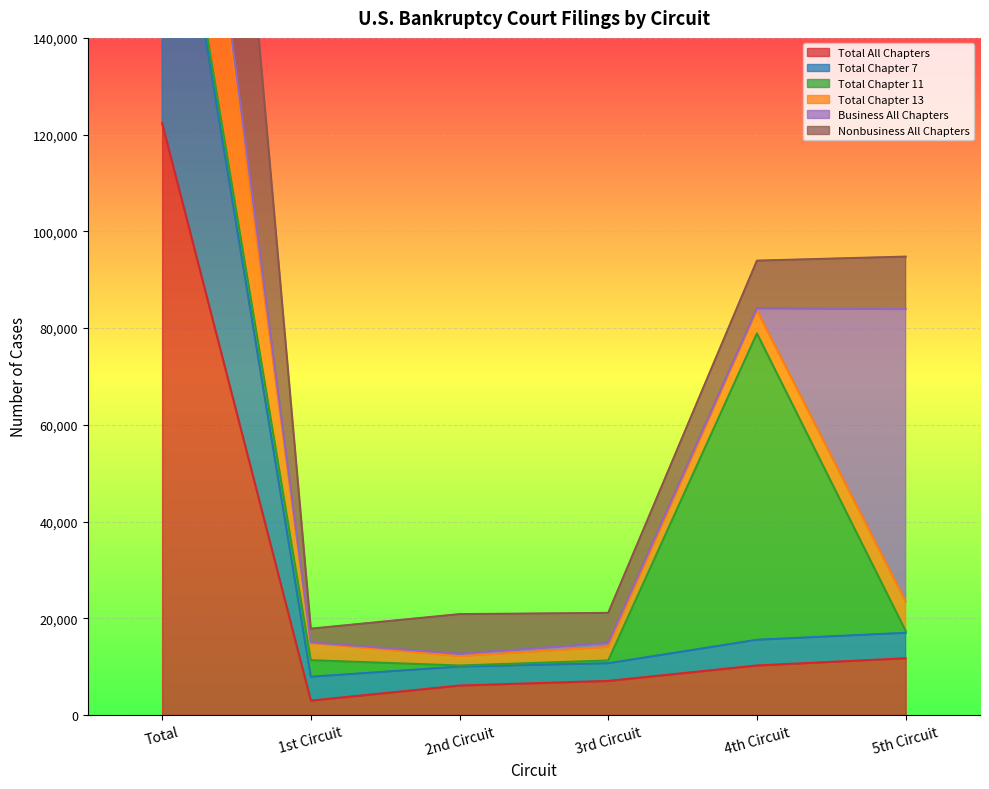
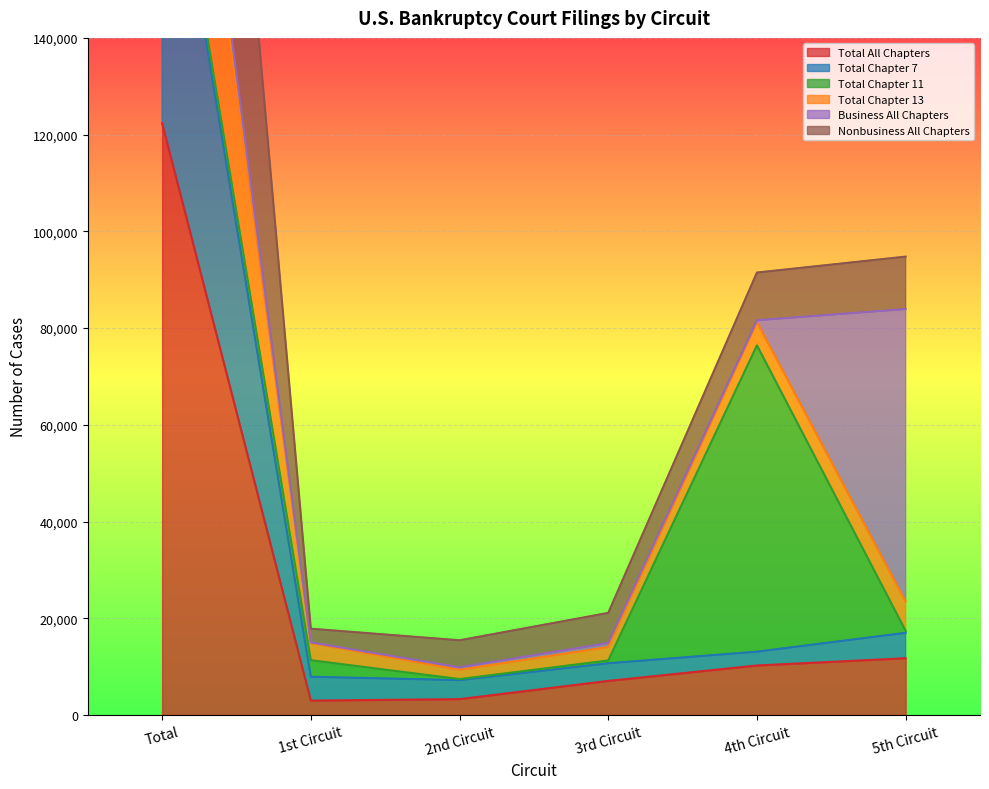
  {
    "Total All Chapters": {
      "Total": "122,000",
      "1st Circuit": "3,000",
-     "2nd Circuit": "6,000",
+     "2nd Circuit": "3,000",
      "3rd Circuit": "7,000",
      "4th Circuit": "10,000",
      "5th Circuit": "12,000"
    },
    "Total Chapter 7": {
      "1st Circuit": "5,000",
      "3rd Circuit": "4,000",
-     "4th Circuit": "5,000"
+     "4th Circuit": "3,000"
    },
    "Total Chapter 11": {
      "1st Circuit": "3,000",
      "3rd Circuit": "1,000",
      "4th Circuit": "63,000"
    },
    "Total Chapter 13": {
      "3rd Circuit": "3,000",
      "5th Circuit": "6,000"
    },
    "Business All Chapters": {
      "3rd Circuit": "1,000",
      "5th Circuit": "60,000"
    },
    "Nonbusiness All Chapters": {
      "1st Circuit": "3,000",
-     "2nd Circuit": "8,000",
+     "2nd Circuit": "6,000",
      "3rd Circuit": "6,000",
      "4th Circuit": "10,000",
      "5th Circuit": "11,000"
    }
  }
